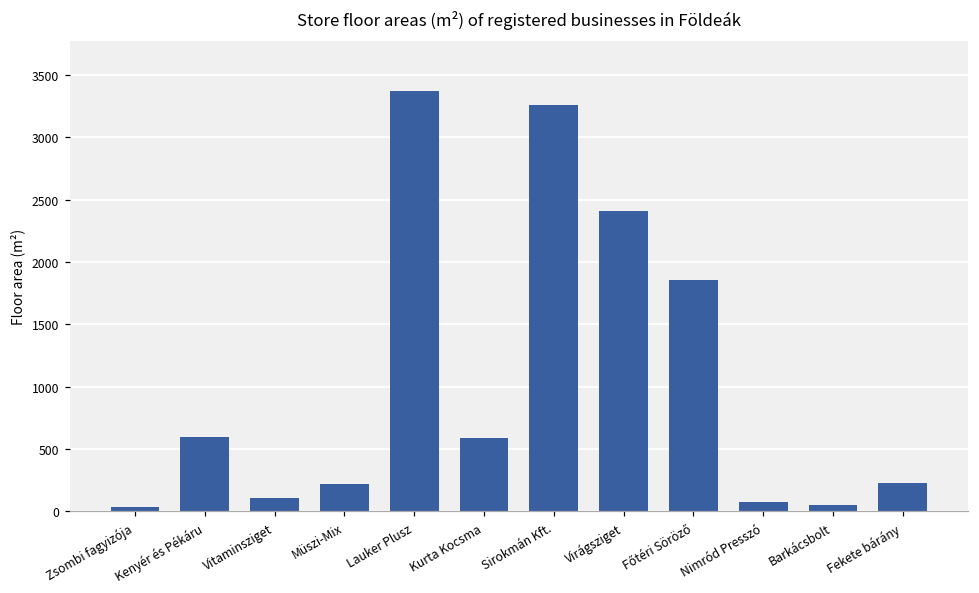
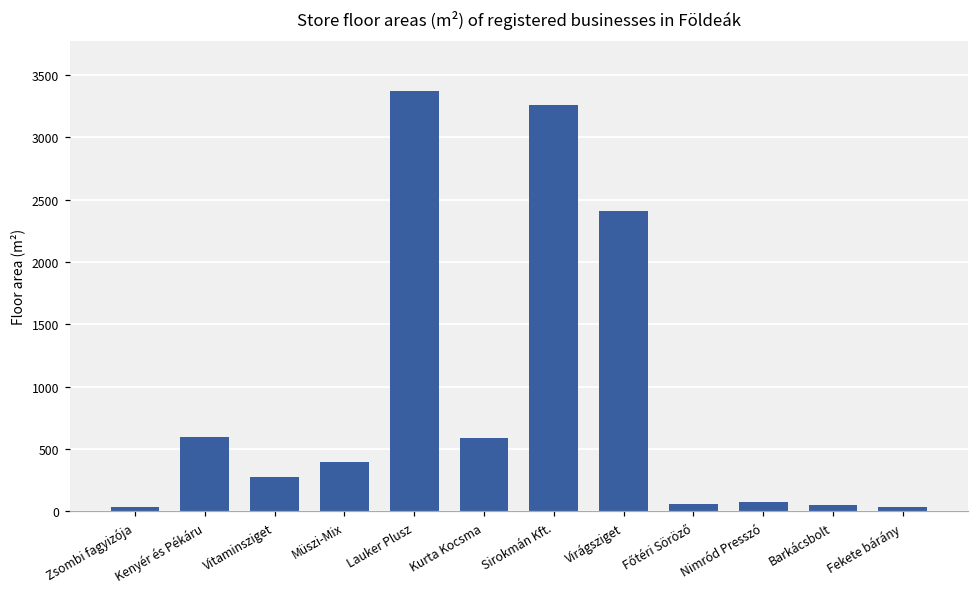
  {
    "Zsombi fagyizója": 30,
    "Kenyér és Pékáru": 600,
-   "Vitaminsziget": 110,
-   "Müszi-Mix": 220,
+   "Vitaminsziget": 270,
+   "Müszi-Mix": 400,
    "Lauker Plusz": 3370,
    "Kurta Kocsma": 590,
    "Sirokmán Kft.": 3260,
    "Virágsziget": 2410,
-   "Főtéri Söröző": 1850,
+   "Főtéri Söröző": 60,
    "Nimród Presszó": 80,
    "Barkácsbolt": 50,
-   "Fekete bárány": 230
+   "Fekete bárány": 30
  }
